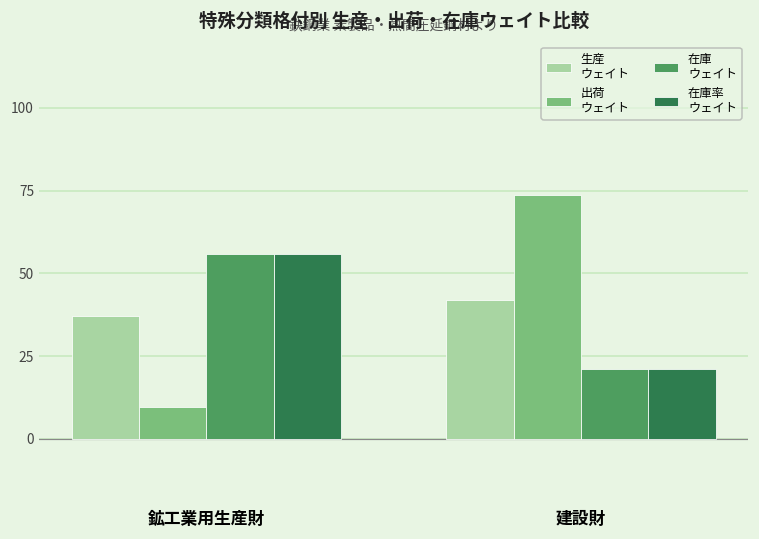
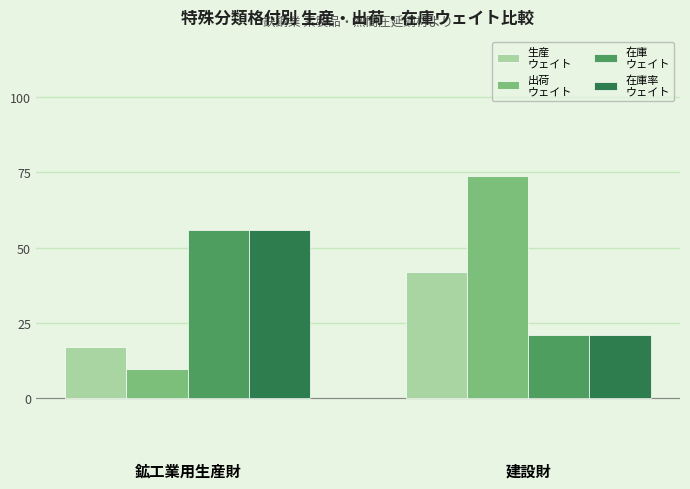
  {
    "生産 ウェイト": {
-     "鉱工業用生産財": 37,
+     "鉱工業用生産財": 17,
      "建設財": 42
    },
    "出荷 ウェイト": {
      "鉱工業用生産財": 10,
      "建設財": 74
    }
  }
